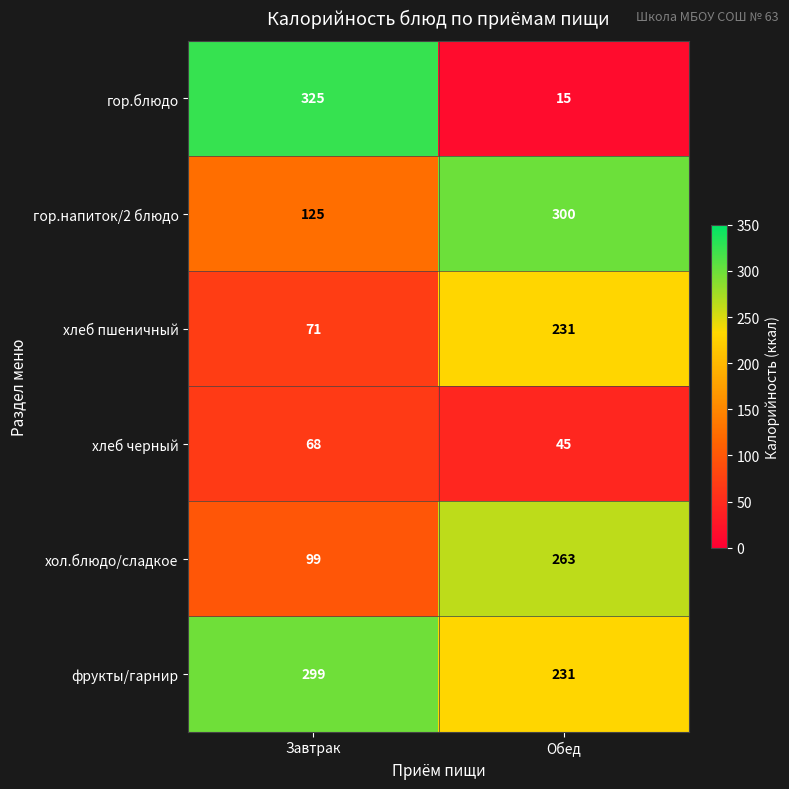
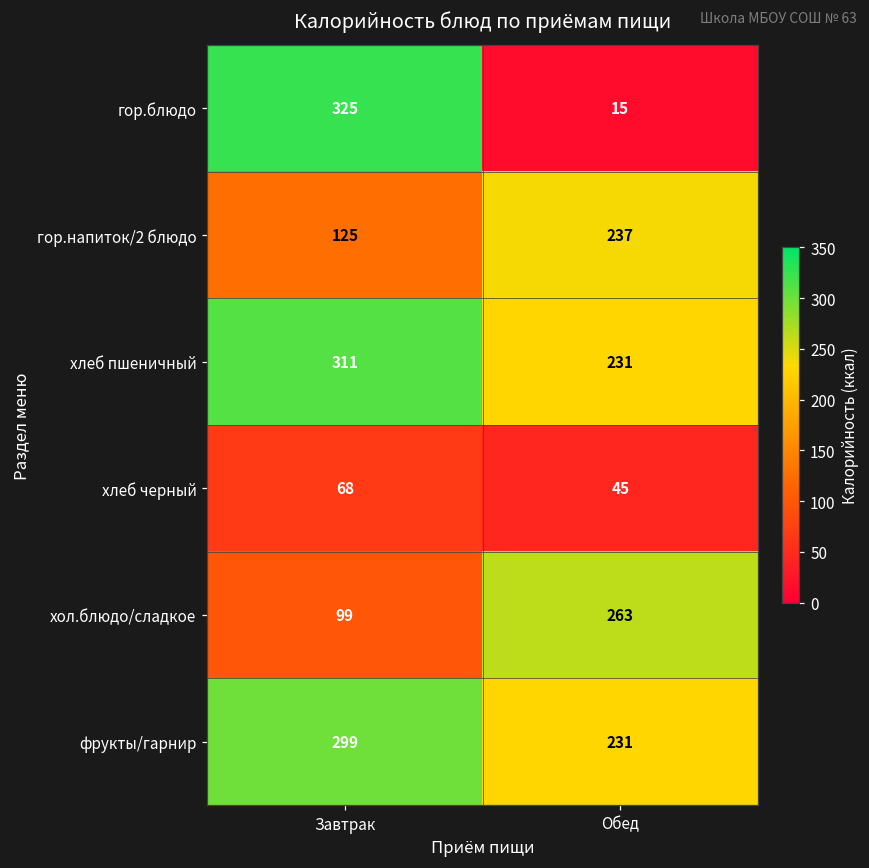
  {
    "гор.блюдо": {
      "Завтрак": 325,
      "Обед": 15
    },
    "гор.напиток/2 блюдо": {
      "Завтрак": 125,
-     "Обед": 300
+     "Обед": 237
    },
    "хлеб пшеничный": {
-     "Завтрак": 71,
+     "Завтрак": 311,
      "Обед": 231
    },
    "хлеб черный": {
      "Завтрак": 68,
      "Обед": 45
    },
    "хол.блюдо/сладкое": {
      "Завтрак": 99,
      "Обед": 263
    },
    "фрукты/гарнир": {
      "Завтрак": 299,
      "Обед": 231
    }
  }
